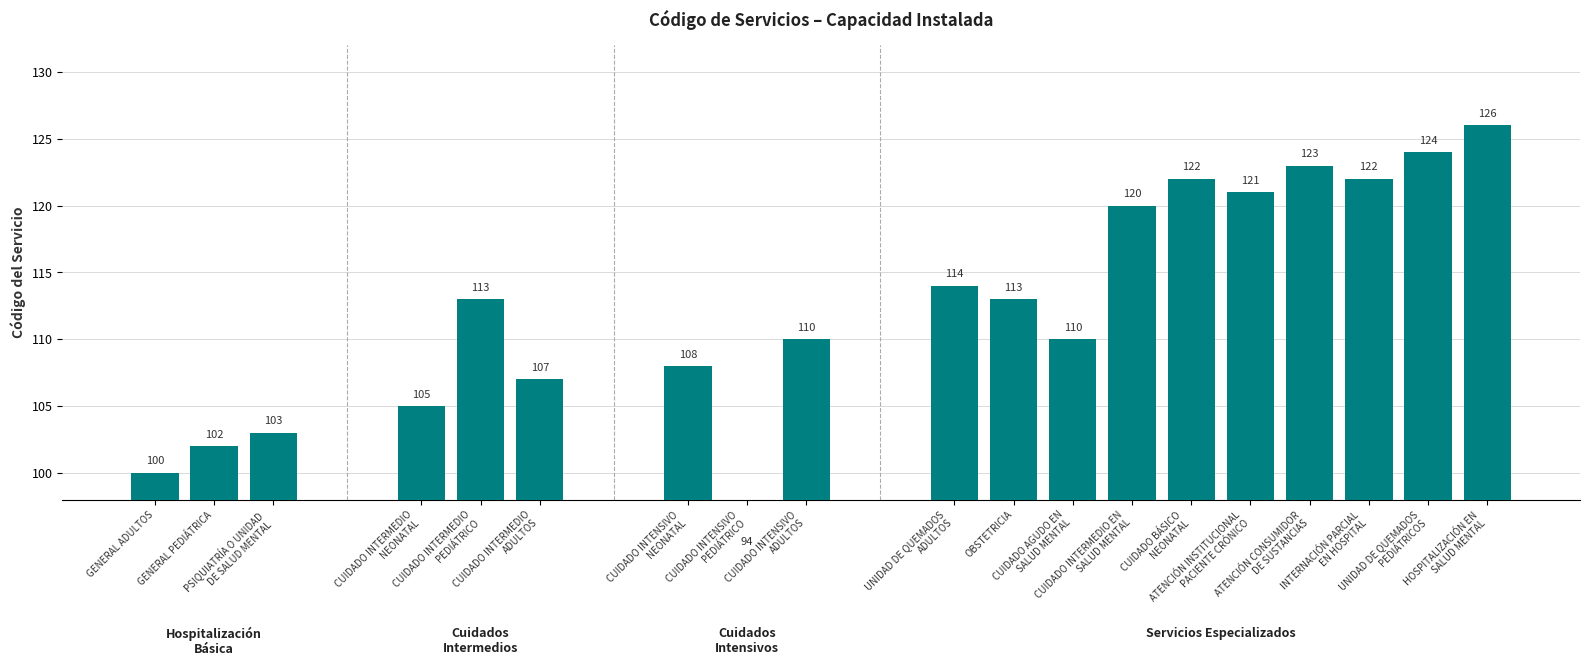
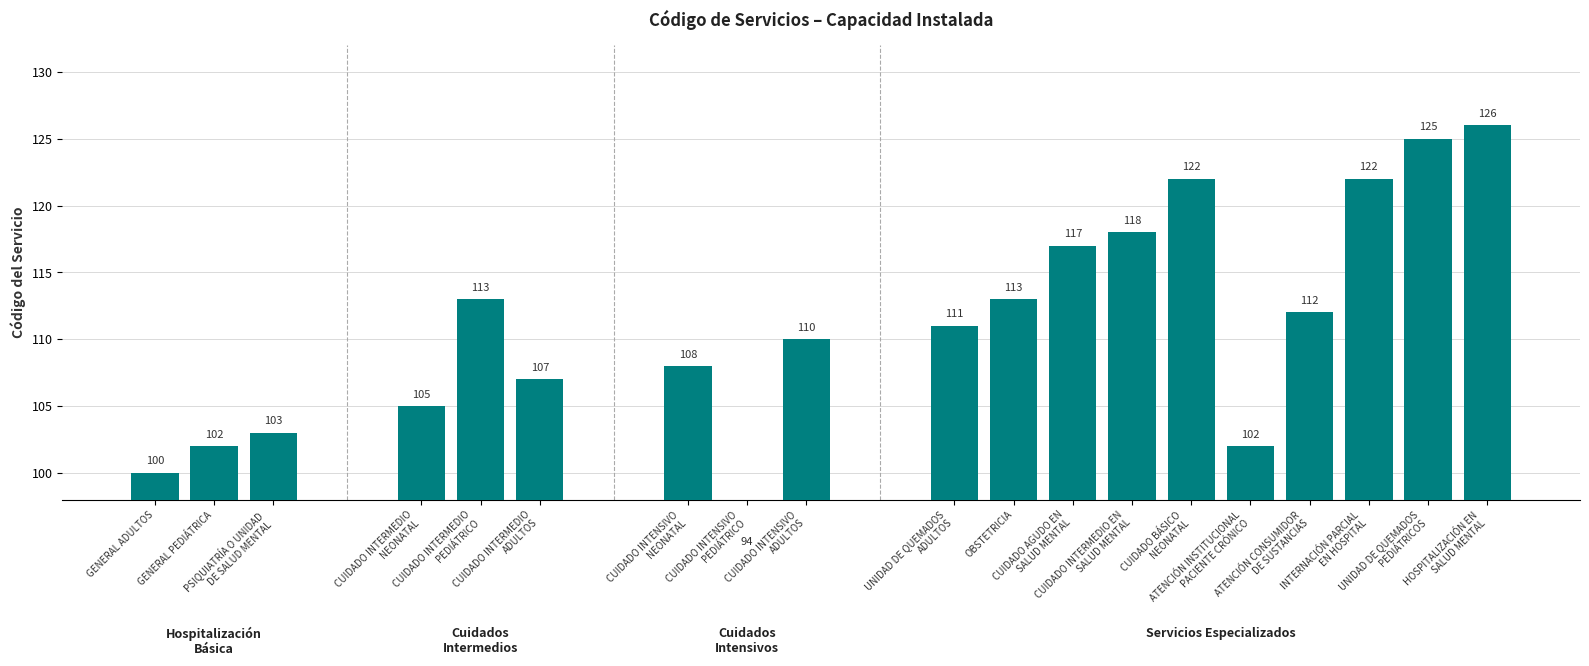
  {
    "GENERAL ADULTOS": 100,
    "GENERAL PEDIÁTRICA": 102,
    "PSIQUIATRÍA O UNIDAD DE SALUD MENTAL": 103,
    "CUIDADO INTERMEDIO NEONATAL": 105,
    "CUIDADO INTERMEDIO PEDIÁTRICO": 113,
    "CUIDADO INTERMEDIO ADULTOS": 107,
    "CUIDADO INTENSIVO NEONATAL": 108,
    "CUIDADO INTENSIVO ADULTOS": 110,
-   "UNIDAD DE QUEMADOS ADULTOS": 114,
+   "UNIDAD DE QUEMADOS ADULTOS": 111,
    "OBSTETRICIA": 113,
-   "CUIDADO AGUDO EN SALUD MENTAL": 110,
-   "CUIDADO INTERMEDIO EN SALUD MENTAL": 120,
+   "CUIDADO AGUDO EN SALUD MENTAL": 117,
+   "CUIDADO INTERMEDIO EN SALUD MENTAL": 118,
    "CUIDADO BÁSICO NEONATAL": 122,
-   "ATENCIÓN INSTITUCIONAL PACIENTE CRÓNICO": 121,
-   "ATENCIÓN CONSUMIDOR DE SUSTANCIAS": 123,
+   "ATENCIÓN INSTITUCIONAL PACIENTE CRÓNICO": 102,
+   "ATENCIÓN CONSUMIDOR DE SUSTANCIAS": 112,
    "INTERNACIÓN PARCIAL EN HOSPITAL": 122,
-   "UNIDAD DE QUEMADOS PEDIÁTRICOS": 124,
+   "UNIDAD DE QUEMADOS PEDIÁTRICOS": 125,
    "HOSPITALIZACIÓN EN SALUD MENTAL": 126
  }
